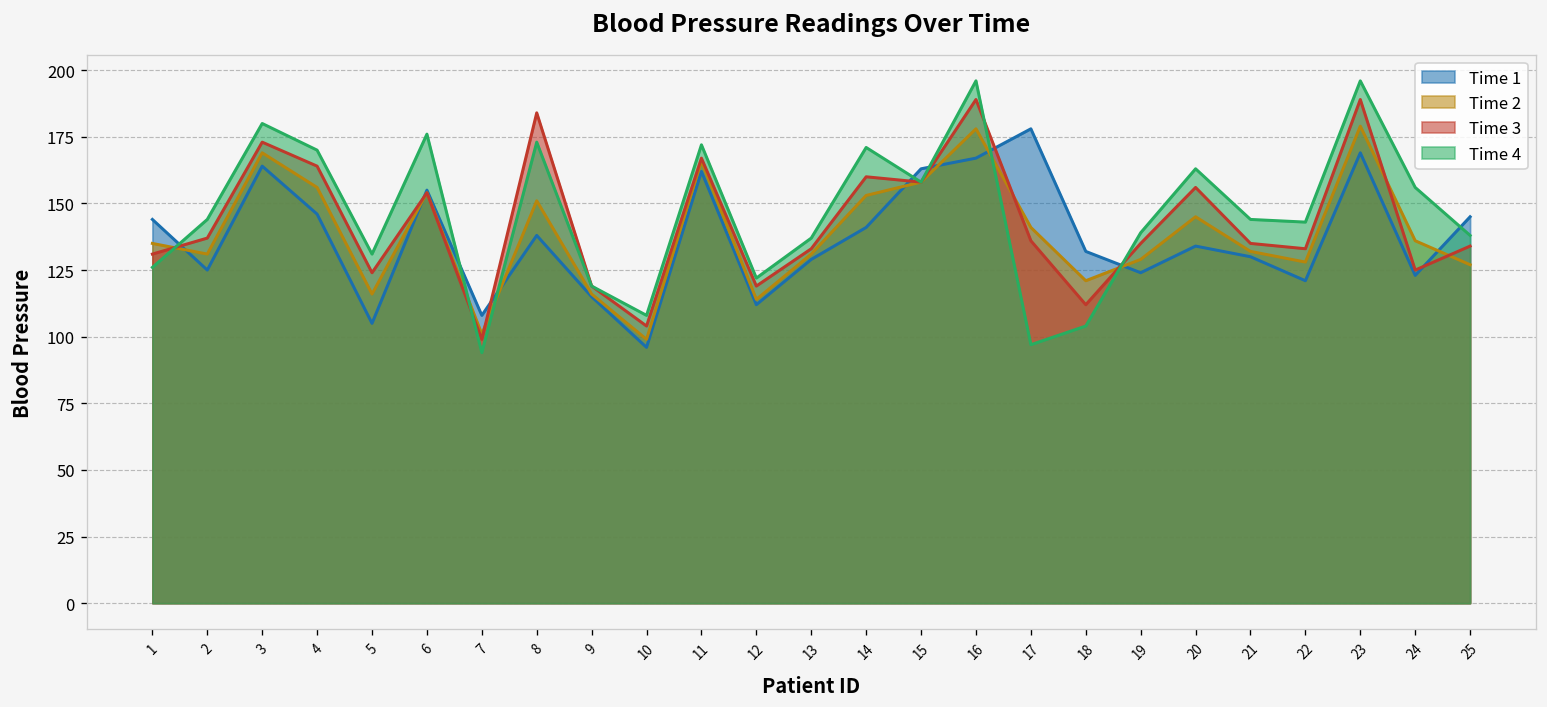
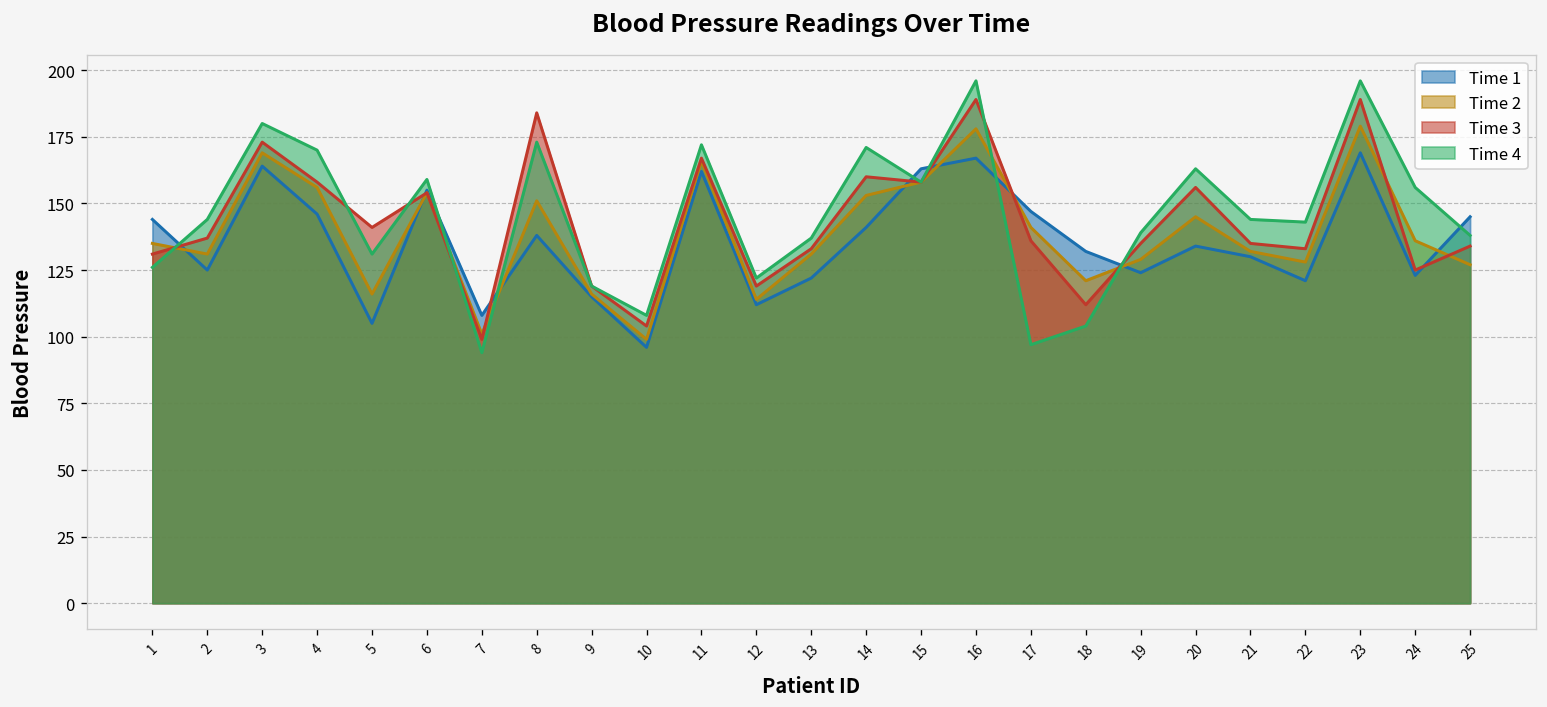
  {
    "Time 1": {
      "1": 144,
      "2": 125,
      "3": 164,
      "4": 146,
      "5": 105,
      "7": 108,
      "8": 138,
      "10": 96,
      "11": 162,
      "12": 112,
-     "13": 129,
+     "13": 122,
      "14": 141,
      "15": 163,
      "16": 167,
-     "17": 178,
+     "17": 147,
      "18": 132,
      "19": 124,
      "20": 134,
      "21": 130,
      "22": 121,
      "23": 169,
      "24": 123,
      "25": 145
    },
    "Time 2": {
      "1": 135,
      "2": 131,
      "3": 169,
      "4": 156,
      "5": 116,
      "7": 101,
      "8": 151,
      "10": 99,
      "12": 114,
      "13": 131,
      "14": 153,
      "16": 178,
      "17": 141,
      "18": 121,
      "19": 129,
      "20": 145,
      "21": 132,
      "22": 128,
      "23": 179,
      "24": 136,
      "25": 127
    },
    "Time 3": {
      "1": 131,
      "2": 137,
      "3": 173,
-     "4": 164,
-     "5": 124,
+     "4": 158,
+     "5": 141,
      "7": 99,
      "8": 184,
      "10": 104,
      "12": 119,
      "13": 133,
      "14": 160,
      "16": 189,
      "17": 136,
      "18": 112,
      "19": 135,
      "20": 156,
      "21": 135,
      "22": 133,
      "23": 189,
      "24": 125,
      "25": 134
    },
    "Time 4": {
      "1": 126,
      "2": 144,
      "3": 180,
      "4": 170,
      "5": 131,
-     "6": 176,
+     "6": 159,
      "7": 94,
      "8": 173,
      "10": 108,
      "11": 172,
      "12": 122,
      "13": 137,
      "14": 171,
      "16": 196,
      "17": 97,
      "18": 104,
      "19": 139,
      "20": 163,
      "21": 144,
      "22": 143,
      "23": 196,
      "24": 156,
      "25": 138
    }
  }
